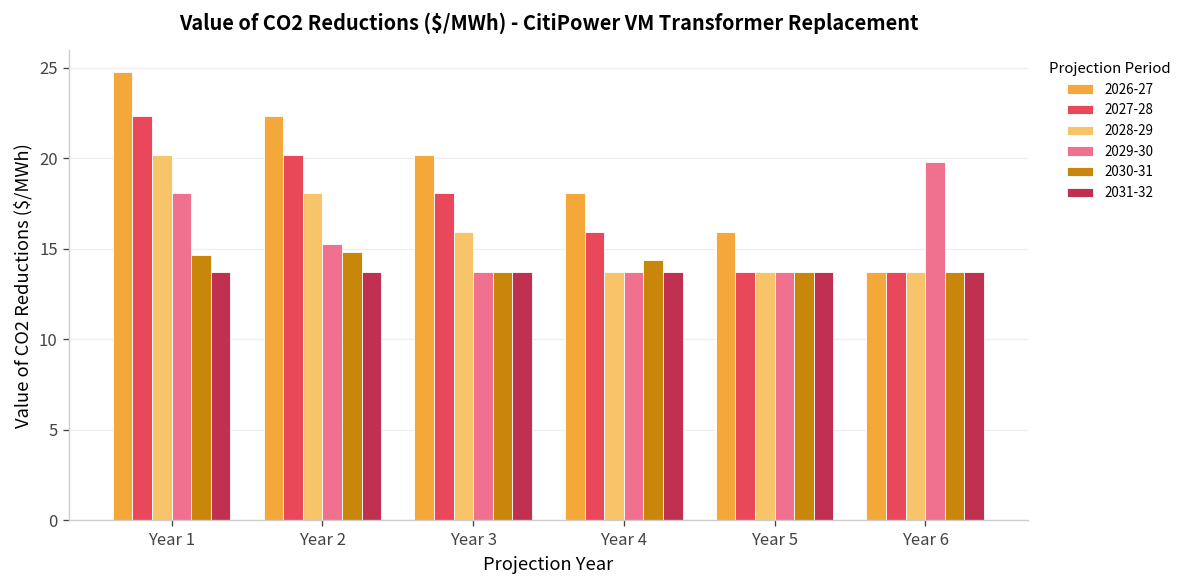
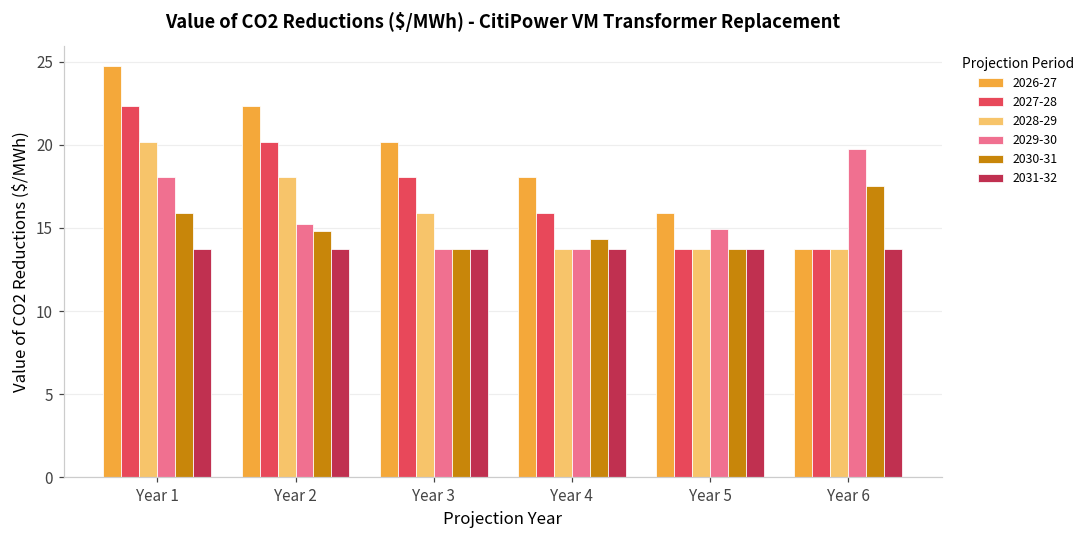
  {
    "2029-30": {
      "Year 1": 18.1,
      "Year 2": 15.3,
      "Year 3": 13.7,
      "Year 4": 13.7,
-     "Year 5": 13.7,
+     "Year 5": 14.9,
      "Year 6": 19.8
    },
    "2030-31": {
-     "Year 1": 14.6,
+     "Year 1": 15.9,
      "Year 2": 14.8,
      "Year 3": 13.7,
      "Year 4": 14.4,
      "Year 5": 13.7,
-     "Year 6": 13.7
+     "Year 6": 17.6
    }
  }
